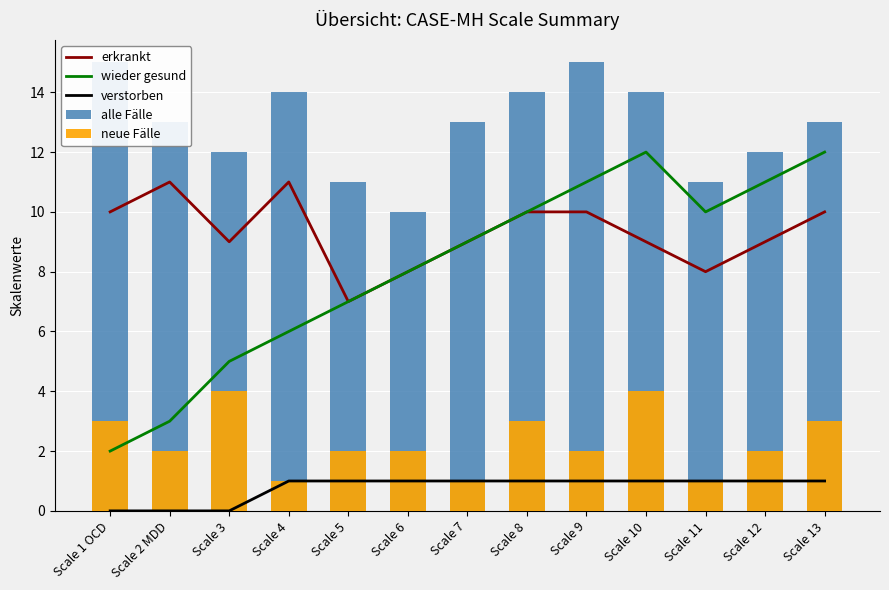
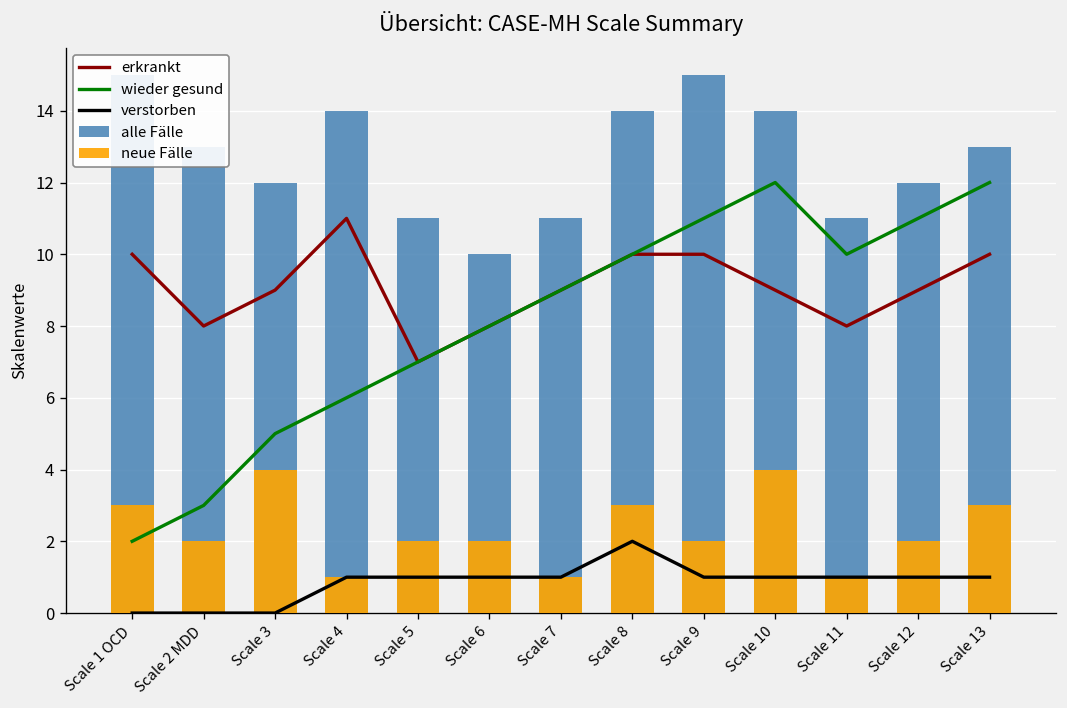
  {
    "erkrankt": {
      "Scale 1 OCD": 10,
-     "Scale 2 MDD": 11,
+     "Scale 2 MDD": 8,
      "Scale 3": 9,
      "Scale 4": 11,
      "Scale 9": 10,
      "Scale 10": 9,
      "Scale 11": 8,
      "Scale 12": 9,
      "Scale 13": 10
    },
    "alle Fälle": {
      "Scale 3": 12,
      "Scale 4": 14,
      "Scale 5": 11,
      "Scale 6": 10,
-     "Scale 7": 13,
+     "Scale 7": 11,
      "Scale 8": 14,
      "Scale 9": 15,
      "Scale 10": 14,
      "Scale 11": 11,
      "Scale 12": 12,
      "Scale 13": 13
    },
    "wieder gesund": {
      "Scale 1 OCD": 2,
      "Scale 2 MDD": 3,
      "Scale 3": 5,
      "Scale 4": 6,
      "Scale 9": 11,
      "Scale 10": 12,
      "Scale 11": 10,
      "Scale 12": 11,
      "Scale 13": 12
    },
    "verstorben": {
      "Scale 1 OCD": 0,
      "Scale 2 MDD": 0,
      "Scale 3": 0,
      "Scale 4": 1,
      "Scale 5": 1,
      "Scale 6": 1,
      "Scale 7": 1,
-     "Scale 8": 1,
+     "Scale 8": 2,
      "Scale 9": 1,
      "Scale 10": 1,
      "Scale 11": 1,
      "Scale 12": 1,
      "Scale 13": 1
    }
  }
